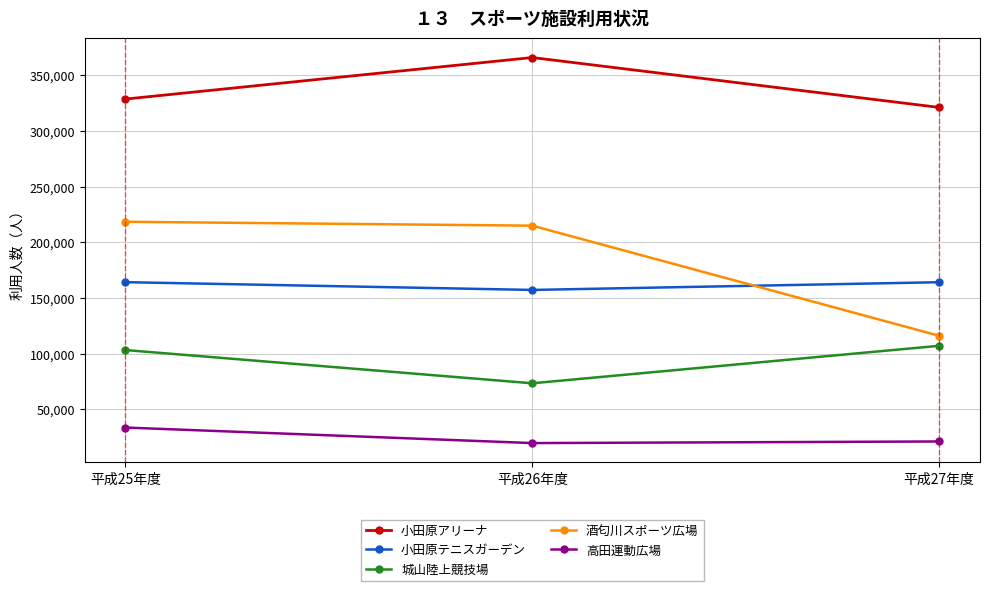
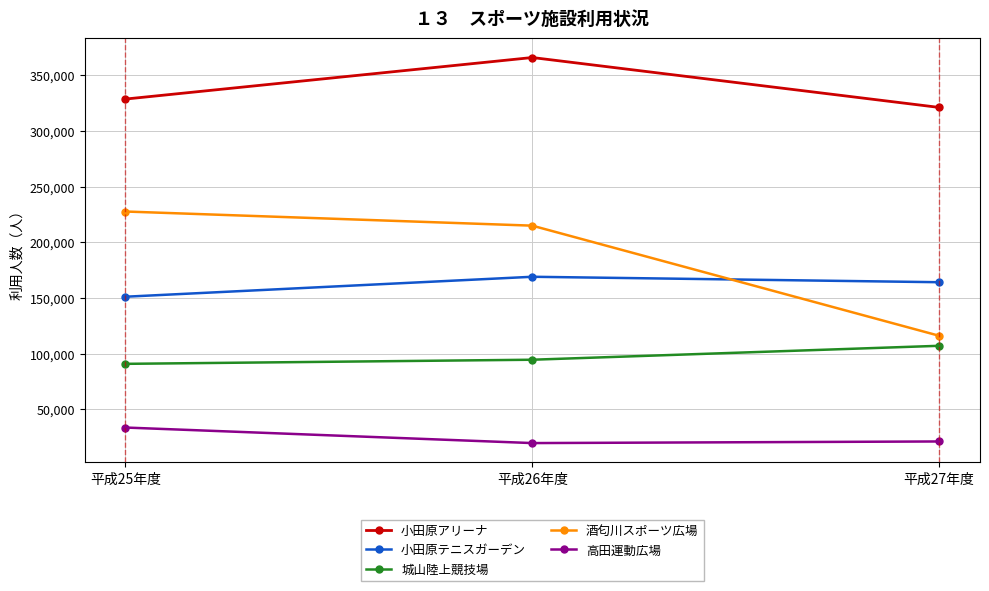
  {
    "小田原アリーナ": {
      "平成25年度": "329,000",
      "平成26年度": "366,000",
      "平成27年度": "321,000"
    },
    "小田原テニスガーデン": {
-     "平成25年度": "164,000",
-     "平成26年度": "157,000",
+     "平成25年度": "151,000",
+     "平成26年度": "169,000",
      "平成27年度": "164,000"
    },
    "城山陸上競技場": {
-     "平成25年度": "103,000",
-     "平成26年度": "73,000",
+     "平成25年度": "91,000",
+     "平成26年度": "94,000",
      "平成27年度": "107,000"
    },
    "酒匂川スポーツ広場": {
-     "平成25年度": "218,000",
+     "平成25年度": "228,000",
      "平成26年度": "215,000",
      "平成27年度": "116,000"
    },
    "高田運動広場": {
      "平成25年度": "34,000",
      "平成26年度": "20,000",
      "平成27年度": "21,000"
    }
  }
